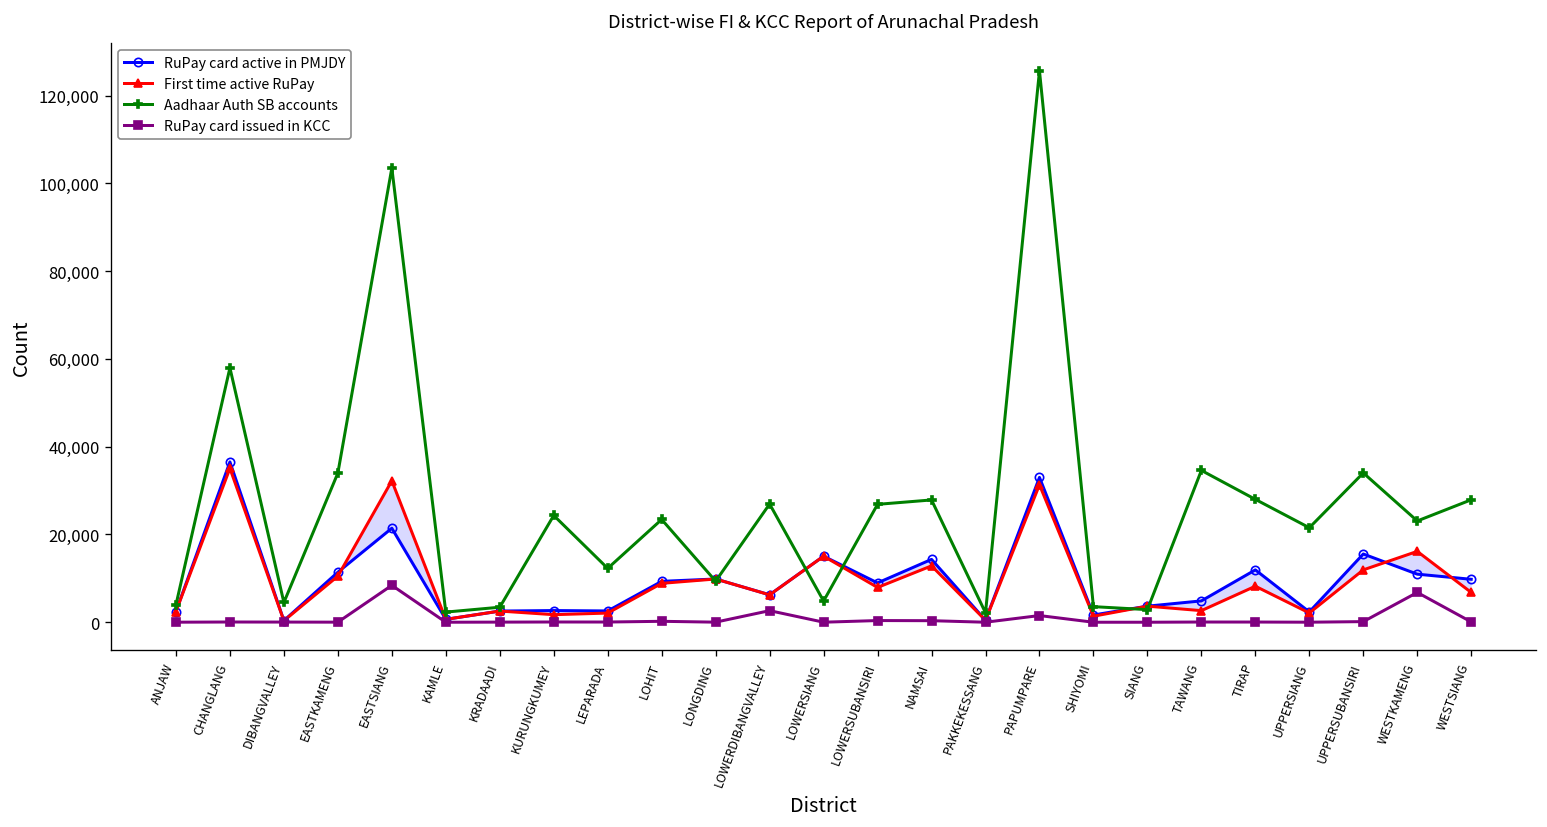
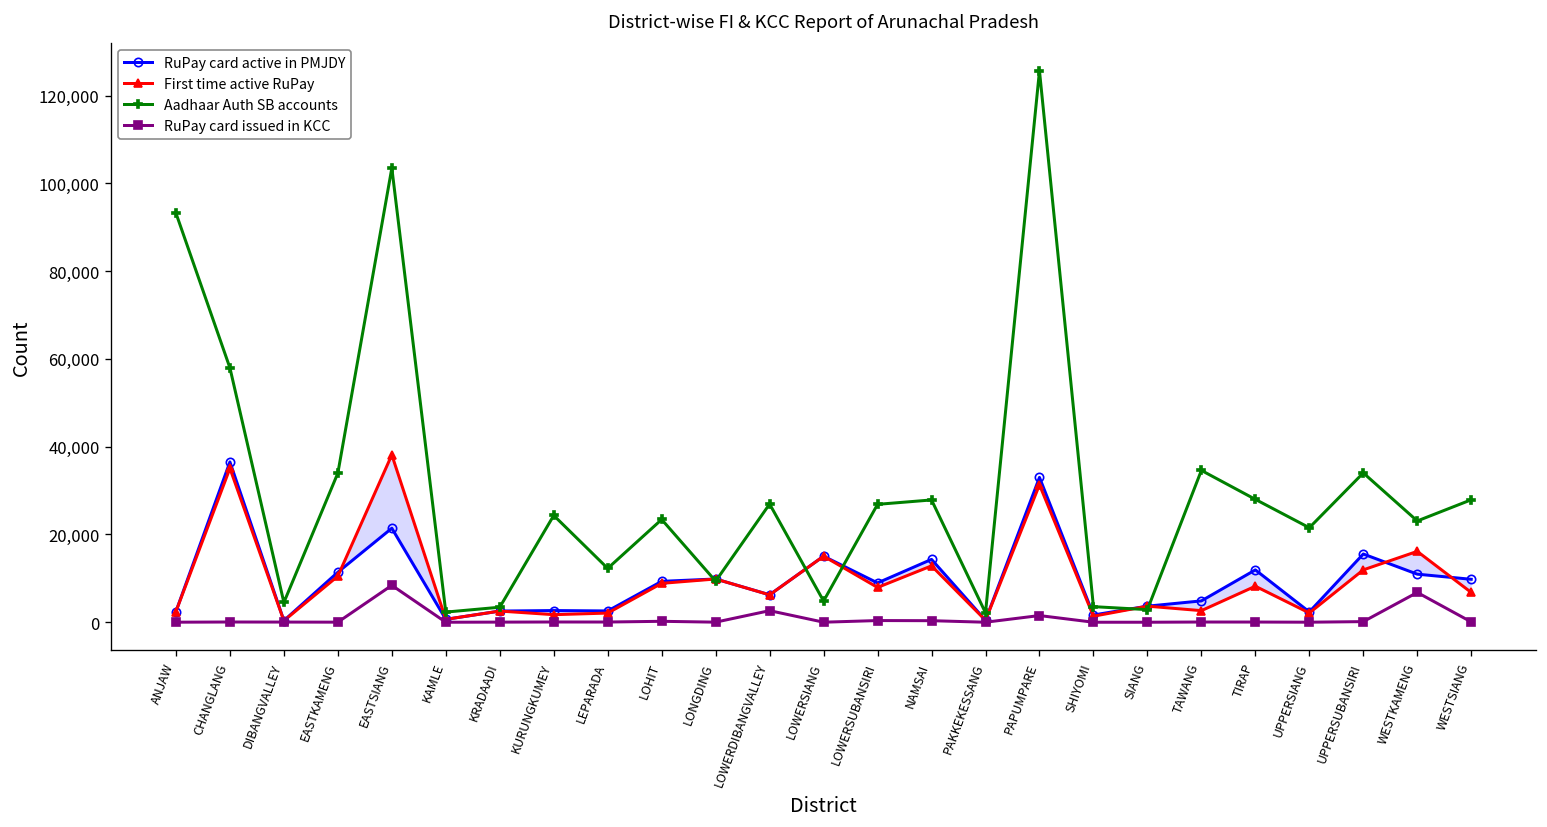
  {
    "First time active RuPay": {
      "CHANGLANG": "35,000",
      "EASTKAMENG": "11,000",
-     "EASTSIANG": "32,000",
+     "EASTSIANG": "38,000",
      "KURUNGKUMEY": "2,000",
      "LOWERSUBANSIRI": "8,000",
      "NAMSAI": "13,000",
      "PAPUMPARE": "31,000",
      "TAWANG": "3,000",
      "TIRAP": "8,000",
      "UPPERSUBANSIRI": "12,000",
      "WESTSIANG": "7,000"
    },
    "Aadhaar Auth SB accounts": {
-     "ANJAW": "4,000",
+     "ANJAW": "93,000",
      "CHANGLANG": "58,000",
      "DIBANGVALLEY": "5,000",
      "EASTKAMENG": "34,000",
      "EASTSIANG": "103,000",
      "KAMLE": "2,000",
      "KRADAADI": "3,000",
      "KURUNGKUMEY": "24,000",
      "LEPARADA": "12,000",
      "LOHIT": "23,000",
      "LOWERDIBANGVALLEY": "27,000",
      "LOWERSIANG": "5,000",
      "LOWERSUBANSIRI": "27,000",
      "NAMSAI": "28,000",
      "PAKKEKESSANG": "2,000",
      "PAPUMPARE": "126,000",
      "SHIYOMI": "4,000",
      "SIANG": "3,000",
      "TAWANG": "35,000",
      "TIRAP": "28,000",
      "UPPERSIANG": "22,000",
      "UPPERSUBANSIRI": "34,000",
      "WESTKAMENG": "23,000",
      "WESTSIANG": "28,000"
    },
    "RuPay card issued in KCC": {
      "ANJAW": "0",
      "CHANGLANG": "0",
      "EASTKAMENG": "0",
      "EASTSIANG": "8,000",
      "KRADAADI": "0",
      "KURUNGKUMEY": "0",
      "LEPARADA": "0",
      "LOHIT": "0",
      "LONGDING": "0",
      "LOWERDIBANGVALLEY": "3,000",
      "LOWERSIANG": "0",
      "LOWERSUBANSIRI": "0",
      "NAMSAI": "0",
      "PAPUMPARE": "2,000",
      "SHIYOMI": "0",
      "SIANG": "0",
      "TAWANG": "0",
      "TIRAP": "0",
      "UPPERSIANG": "0",
      "UPPERSUBANSIRI": "0",
      "WESTKAMENG": "7,000",
      "WESTSIANG": "0"
    }
  }
